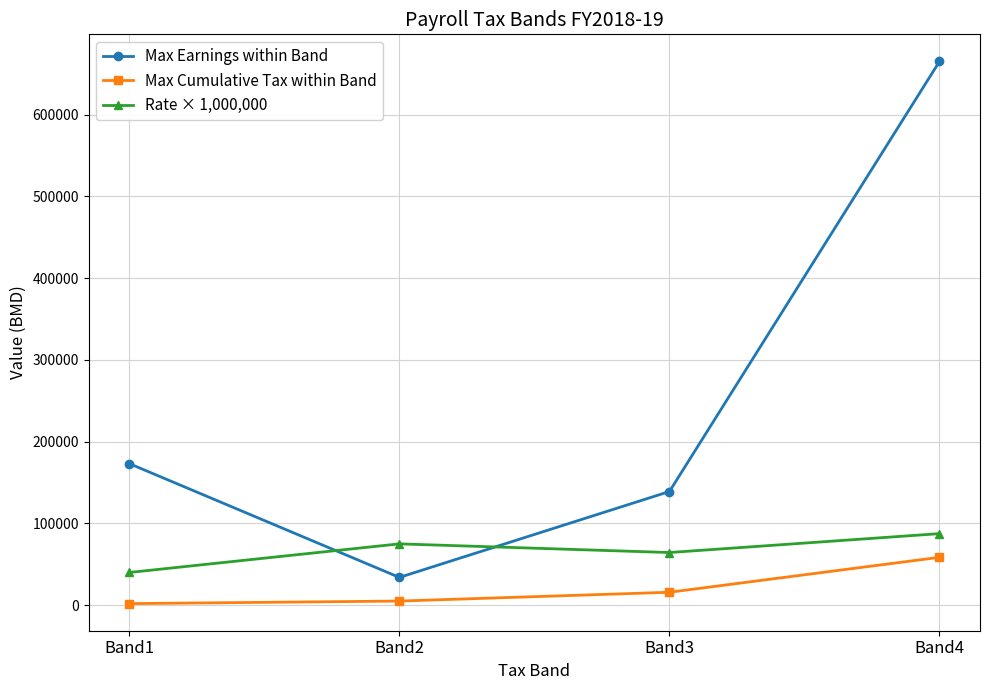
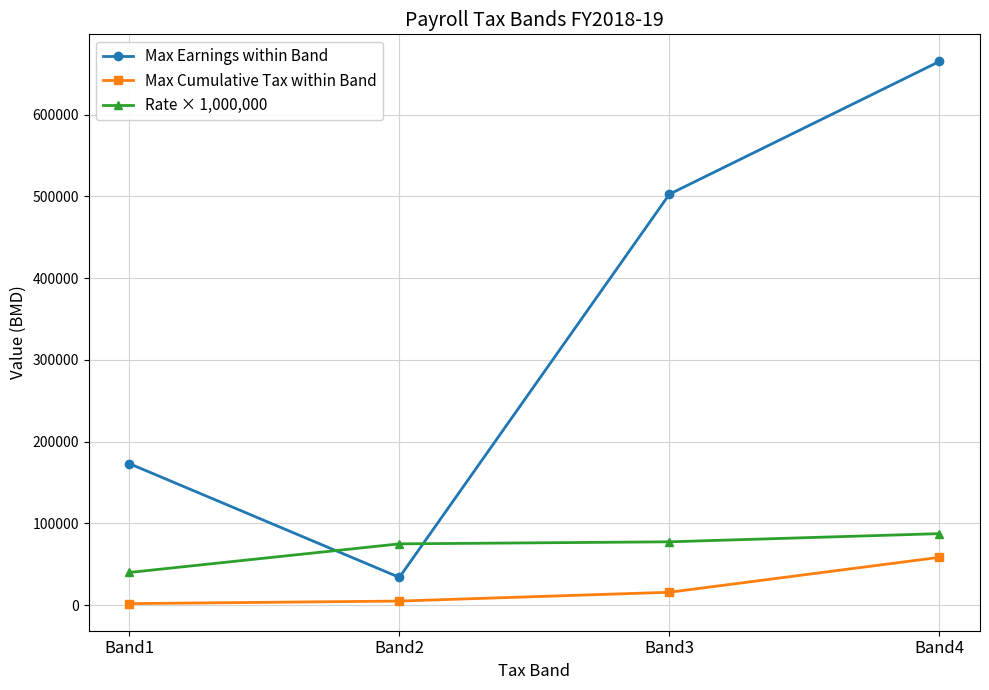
  {
    "Max Earnings within Band": {
      "Band1": 170000,
      "Band2": 30000,
-     "Band3": 140000,
+     "Band3": 500000,
      "Band4": 670000
    },
    "Max Cumulative Tax within Band": {
      "Band1": 0,
      "Band2": 10000,
      "Band3": 20000,
      "Band4": 60000
    },
    "Rate × 1,000,000": {
      "Band1": 40000,
      "Band2": 80000,
-     "Band3": 60000,
+     "Band3": 80000,
      "Band4": 90000
    }
  }
